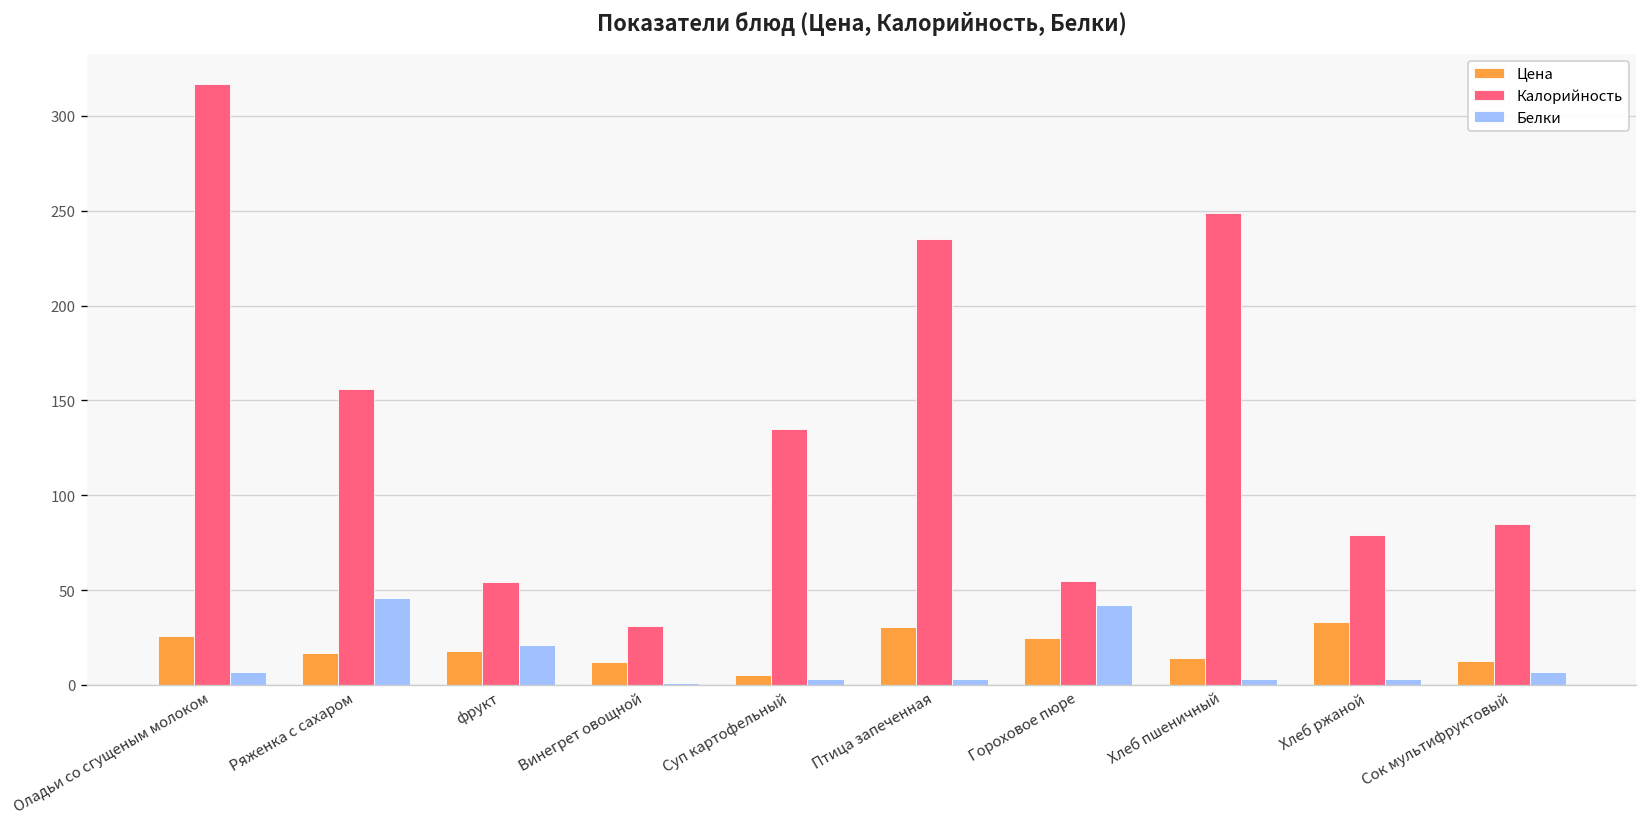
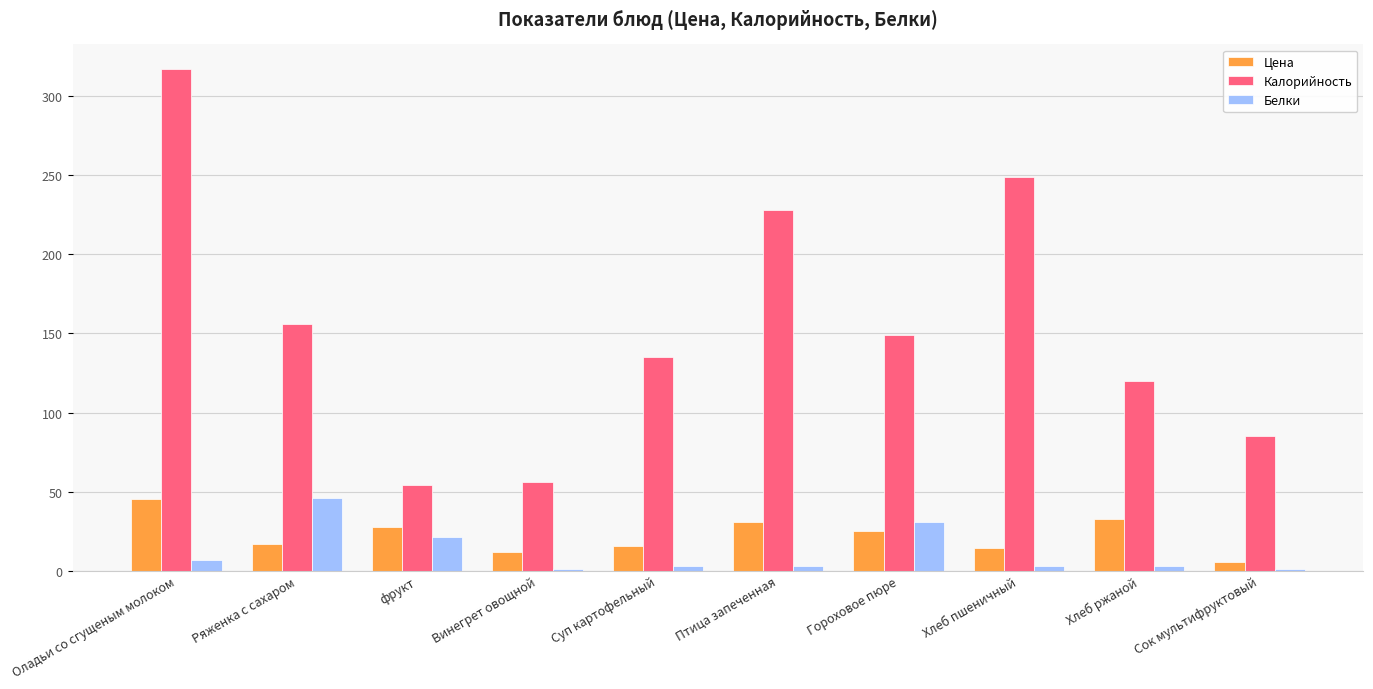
  {
    "Цена": {
-     "Оладьи со сгущеным молоком": 26,
+     "Оладьи со сгущеным молоком": 45,
      "Ряженка с сахаром": 17,
-     "фрукт": 18,
+     "фрукт": 27,
      "Винегрет овощной": 12,
-     "Суп картофельный": 5,
+     "Суп картофельный": 15,
      "Птица запеченная": 31,
      "Гороховое пюре": 25,
      "Хлеб пшеничный": 14,
      "Хлеб ржаной": 33,
-     "Сок мультифруктовый": 12
+     "Сок мультифруктовый": 5
    },
    "Калорийность": {
      "Оладьи со сгущеным молоком": 317,
      "Ряженка с сахаром": 156,
      "фрукт": 54,
-     "Винегрет овощной": 31,
+     "Винегрет овощной": 56,
      "Суп картофельный": 135,
-     "Птица запеченная": 235,
-     "Гороховое пюре": 55,
+     "Птица запеченная": 228,
+     "Гороховое пюре": 149,
      "Хлеб пшеничный": 249,
-     "Хлеб ржаной": 79,
+     "Хлеб ржаной": 120,
      "Сок мультифруктовый": 85
    },
    "Белки": {
      "Оладьи со сгущеным молоком": 7,
      "Ряженка с сахаром": 46,
      "фрукт": 21,
      "Суп картофельный": 3,
      "Птица запеченная": 3,
-     "Гороховое пюре": 42,
+     "Гороховое пюре": 31,
      "Хлеб пшеничный": 3,
      "Хлеб ржаной": 3,
-     "Сок мультифруктовый": 7
+     "Сок мультифруктовый": 1
    }
  }
